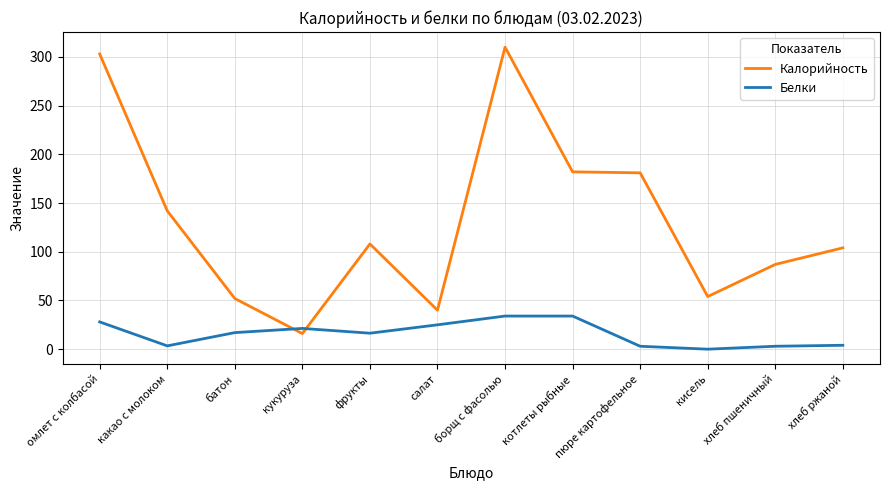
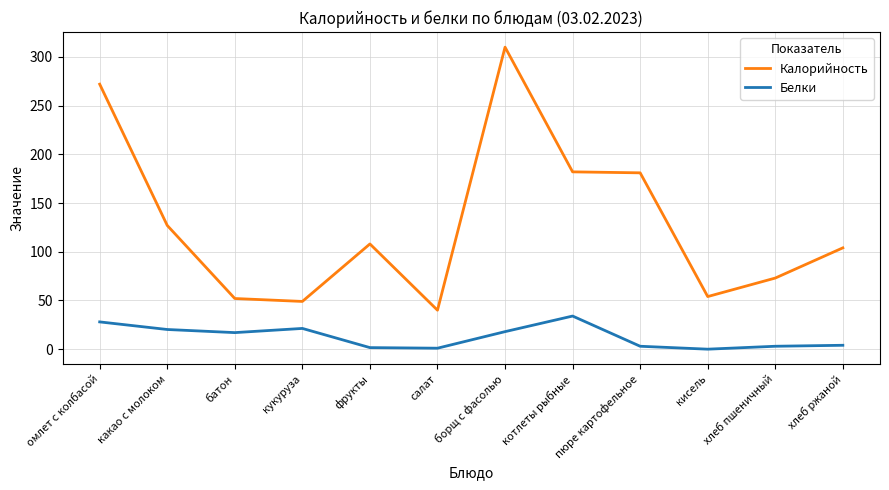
  {
    "Калорийность": {
-     "омлет с колбасой": 300,
-     "какао с молоком": 140,
+     "омлет с колбасой": 270,
+     "какао с молоком": 130,
      "батон": 50,
-     "кукуруза": 20,
+     "кукуруза": 50,
      "фрукты": 110,
      "салат": 40,
      "борщ с фасолью": 310,
      "котлеты рыбные": 180,
      "пюре картофельное": 180,
      "кисель": 50,
-     "хлеб пшеничный": 90,
+     "хлеб пшеничный": 70,
      "хлеб ржаной": 100
    },
    "Белки": {
      "омлет с колбасой": 30,
-     "какао с молоком": 0,
+     "какао с молоком": 20,
      "батон": 20,
      "кукуруза": 20,
-     "фрукты": 20,
-     "салат": 30,
-     "борщ с фасолью": 30,
+     "фрукты": 0,
+     "салат": 0,
+     "борщ с фасолью": 20,
      "котлеты рыбные": 30,
      "пюре картофельное": 0,
      "кисель": 0,
      "хлеб пшеничный": 0,
      "хлеб ржаной": 0
    }
  }
